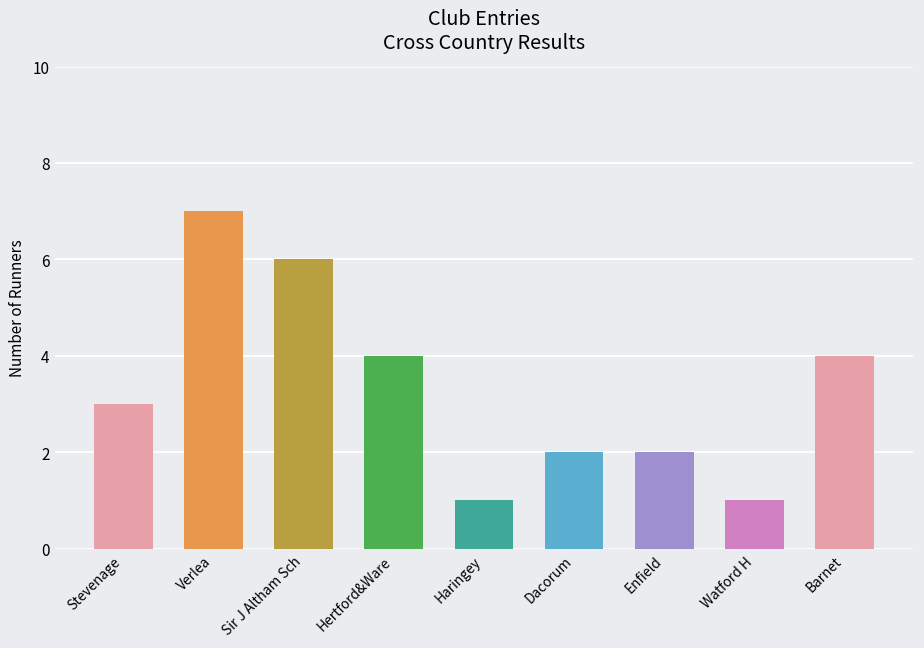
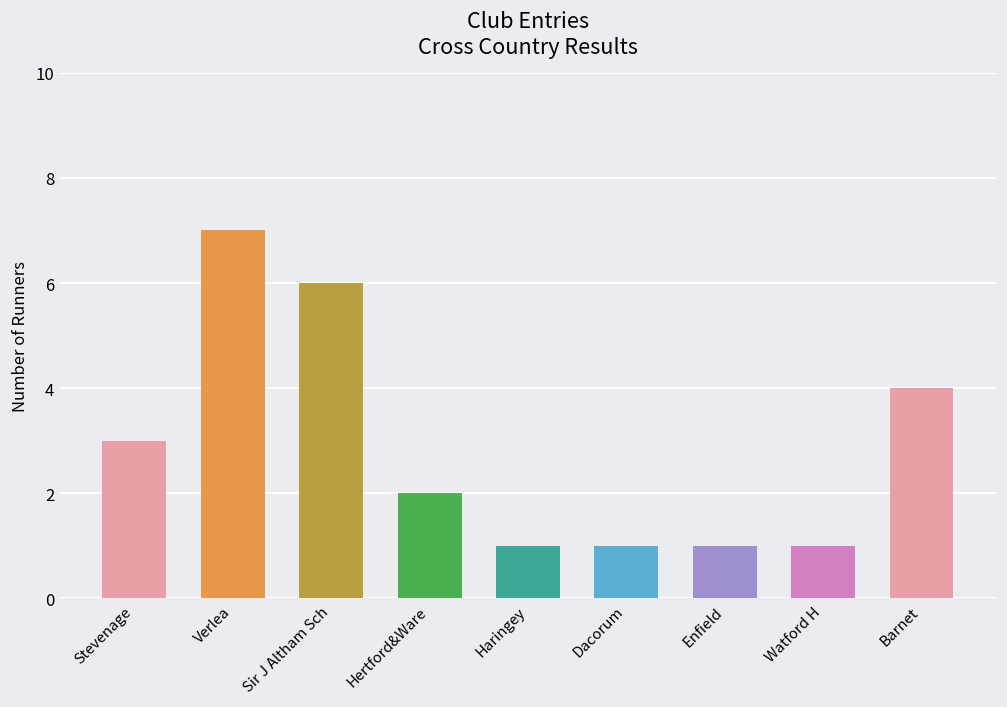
  {
    "Stevenage": 3,
    "Verlea": 7,
    "Sir J Altham Sch": 6,
-   "Hertford&Ware": 4,
+   "Hertford&Ware": 2,
    "Haringey": 1,
-   "Dacorum": 2,
-   "Enfield": 2,
+   "Dacorum": 1,
+   "Enfield": 1,
    "Watford H": 1,
    "Barnet": 4
  }
